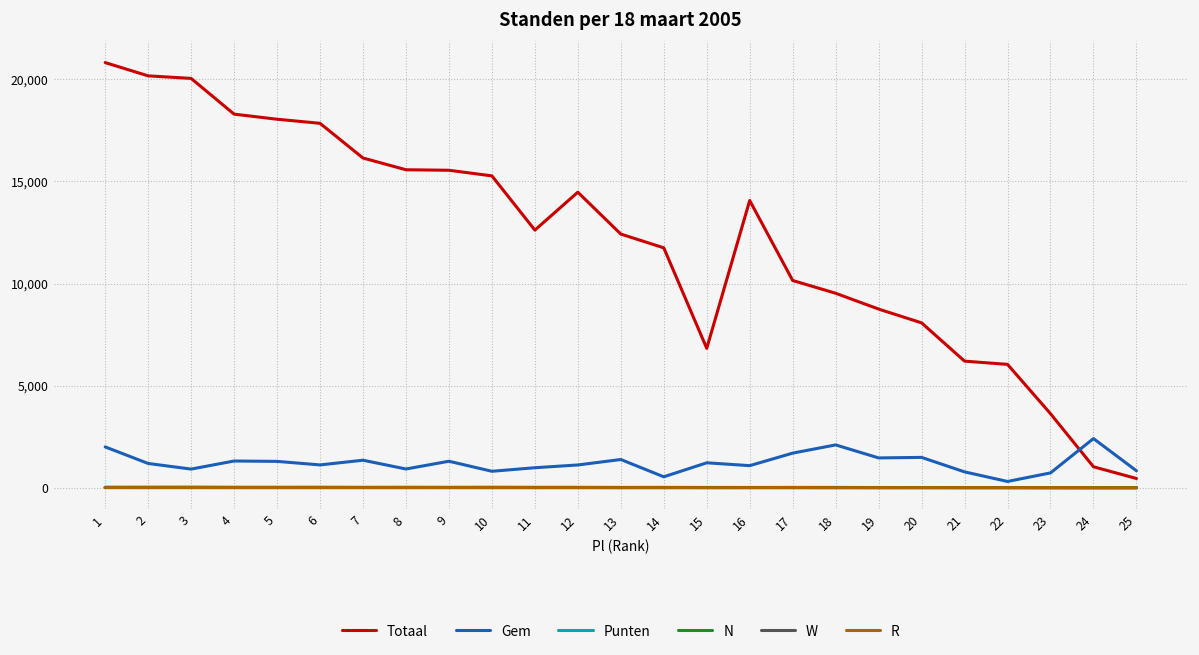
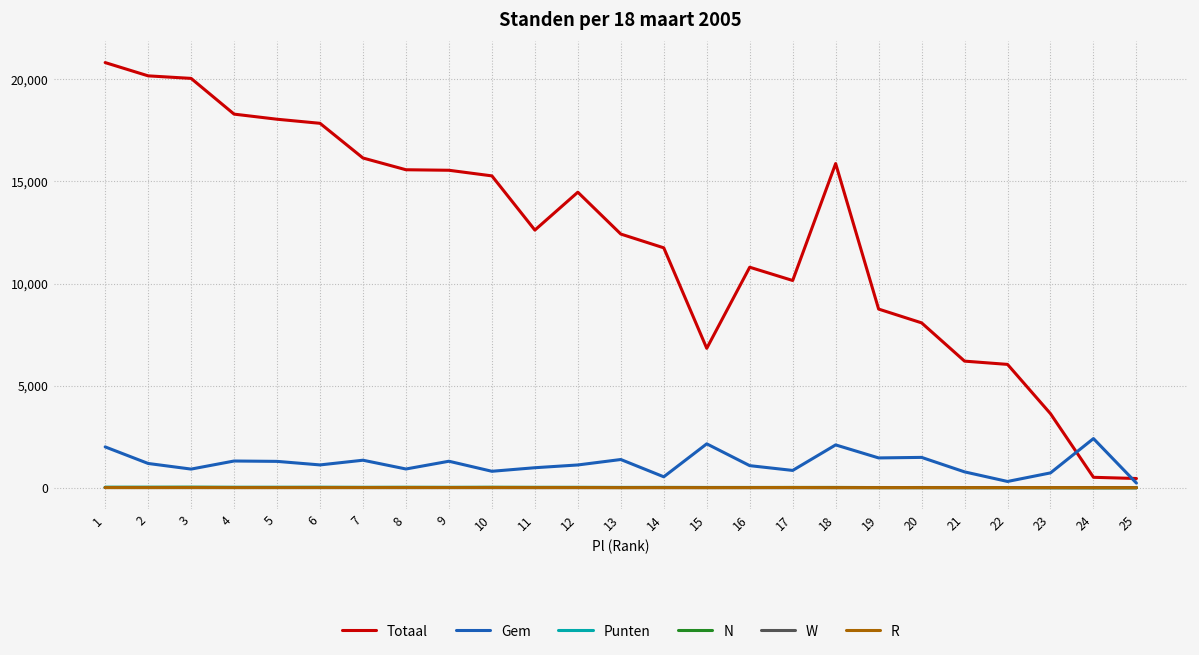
  {
    "Totaal": {
      "1": "20,800",
      "2": "20,200",
      "3": "20,100",
      "4": "18,300",
      "5": "18,100",
      "6": "17,900",
      "7": "16,200",
      "8": "15,600",
      "9": "15,600",
      "10": "15,300",
      "11": "12,600",
      "12": "14,500",
      "13": "12,400",
      "14": "11,800",
      "15": "6,800",
-     "16": "14,100",
+     "16": "10,800",
      "17": "10,200",
-     "18": "9,500",
+     "18": "15,900",
      "19": "8,800",
      "20": "8,100",
      "21": "6,200",
      "22": "6,000",
      "23": "3,600",
-     "24": "1,000",
+     "24": "500",
      "25": "500"
    },
    "Gem": {
      "1": "2,000",
      "2": "1,200",
      "3": "900",
      "4": "1,300",
      "5": "1,300",
      "6": "1,100",
      "7": "1,300",
      "8": "900",
      "9": "1,300",
      "10": "800",
      "11": "1,000",
      "12": "1,100",
      "13": "1,400",
      "14": "500",
-     "15": "1,200",
+     "15": "2,100",
      "16": "1,100",
-     "17": "1,700",
+     "17": "800",
      "18": "2,100",
      "19": "1,500",
      "20": "1,500",
      "21": "800",
      "22": "300",
      "23": "700",
      "24": "2,400",
-     "25": "800"
+     "25": "200"
    }
  }
